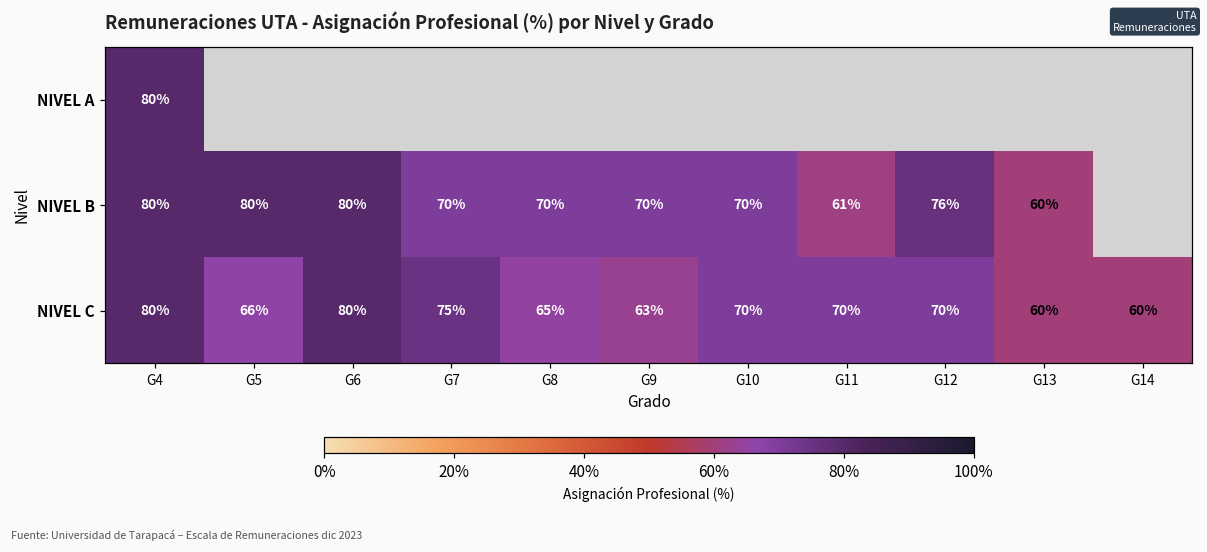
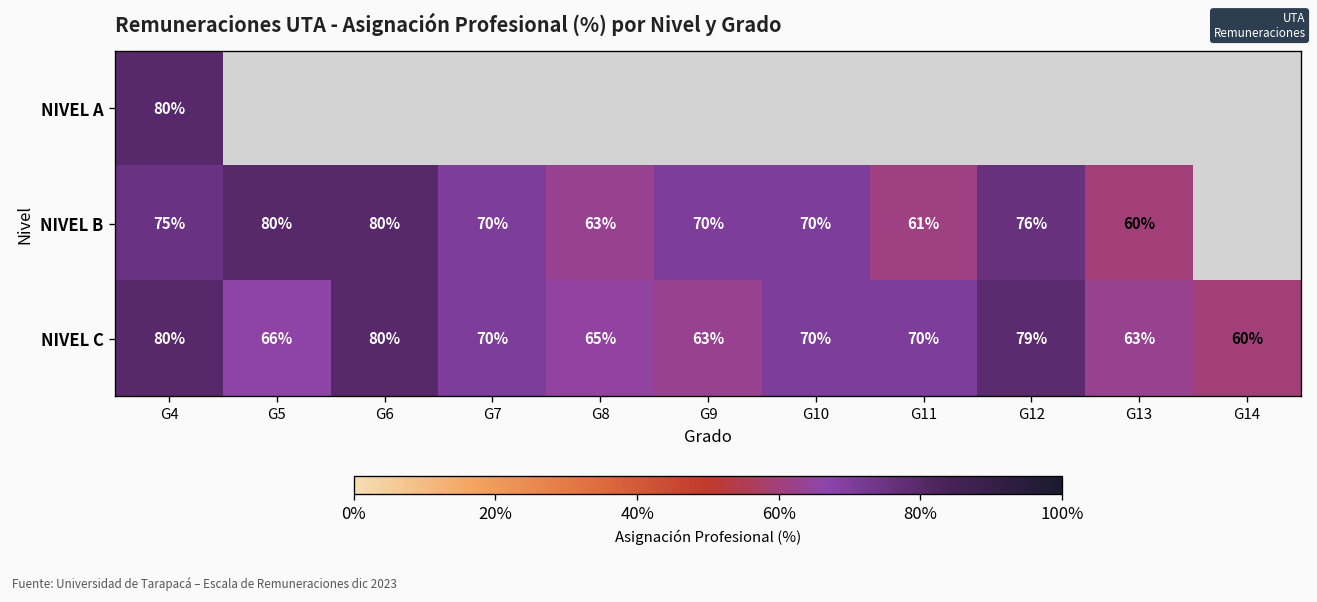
  {
    "NIVEL A": {
      "G4": "80%"
    },
    "NIVEL B": {
-     "G4": "80%",
+     "G4": "75%",
      "G5": "80%",
      "G6": "80%",
      "G7": "70%",
-     "G8": "70%",
+     "G8": "63%",
      "G9": "70%",
      "G10": "70%",
      "G11": "61%",
      "G12": "76%",
      "G13": "60%"
    },
    "NIVEL C": {
      "G4": "80%",
      "G5": "66%",
      "G6": "80%",
-     "G7": "75%",
+     "G7": "70%",
      "G8": "65%",
      "G9": "63%",
      "G10": "70%",
      "G11": "70%",
-     "G12": "70%",
-     "G13": "60%",
+     "G12": "79%",
+     "G13": "63%",
      "G14": "60%"
    }
  }
